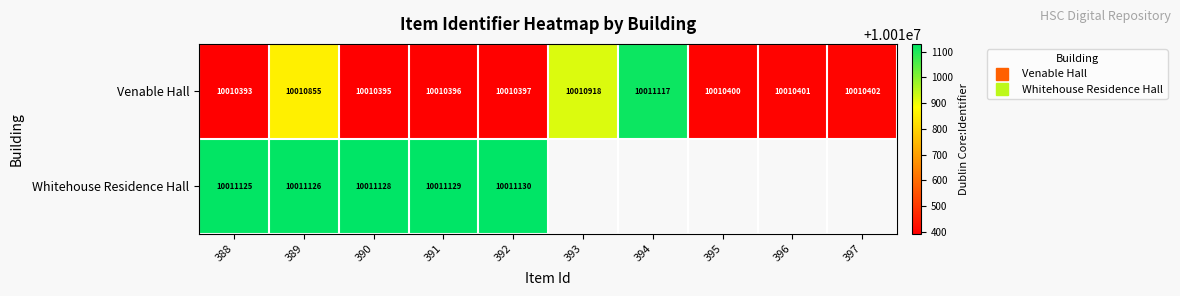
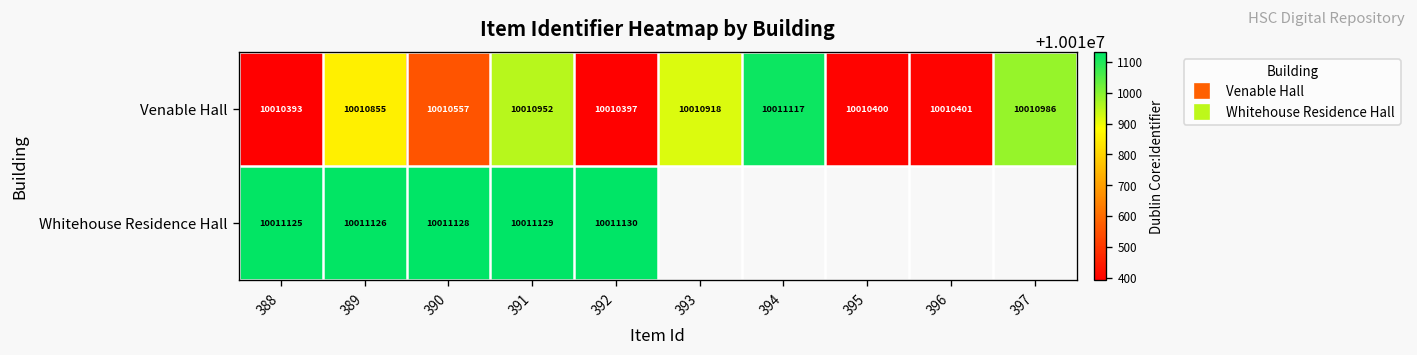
  {
    "Venable Hall": {
      "388": 10010393,
      "389": 10010855,
-     "390": 10010395,
-     "391": 10010396,
+     "390": 10010557,
+     "391": 10010952,
      "392": 10010397,
      "393": 10010918,
      "394": 10011117,
      "395": 10010400,
      "396": 10010401,
-     "397": 10010402
+     "397": 10010986
    },
    "Whitehouse Residence Hall": {
      "388": 10011125,
      "389": 10011126,
      "390": 10011128,
      "391": 10011129,
      "392": 10011130
    }
  }
